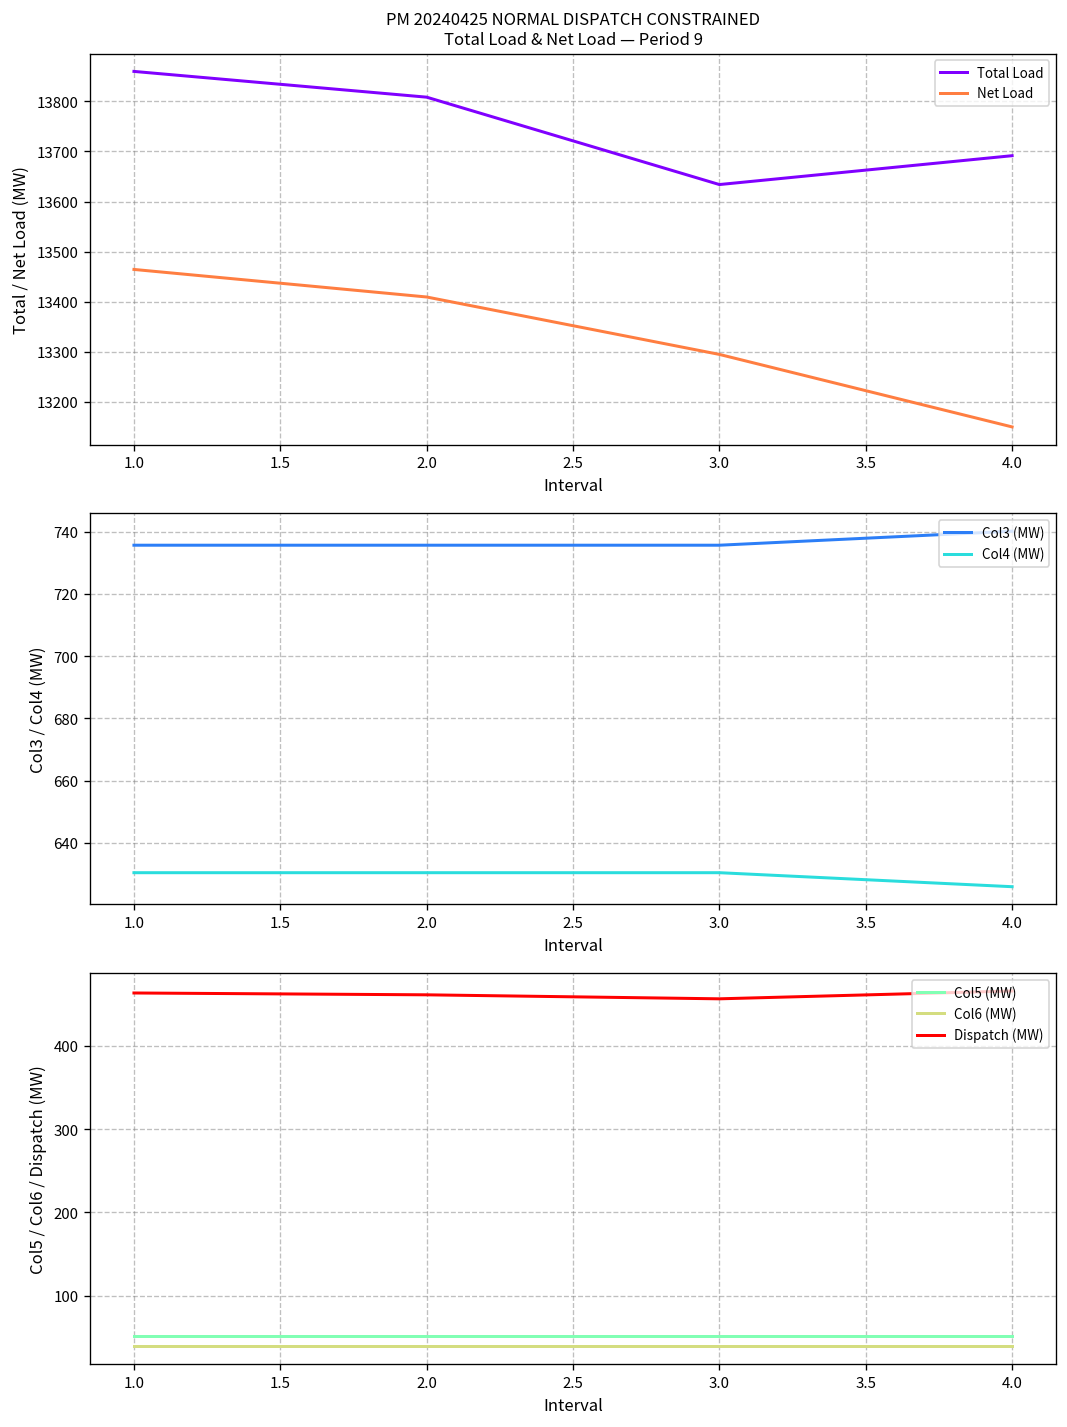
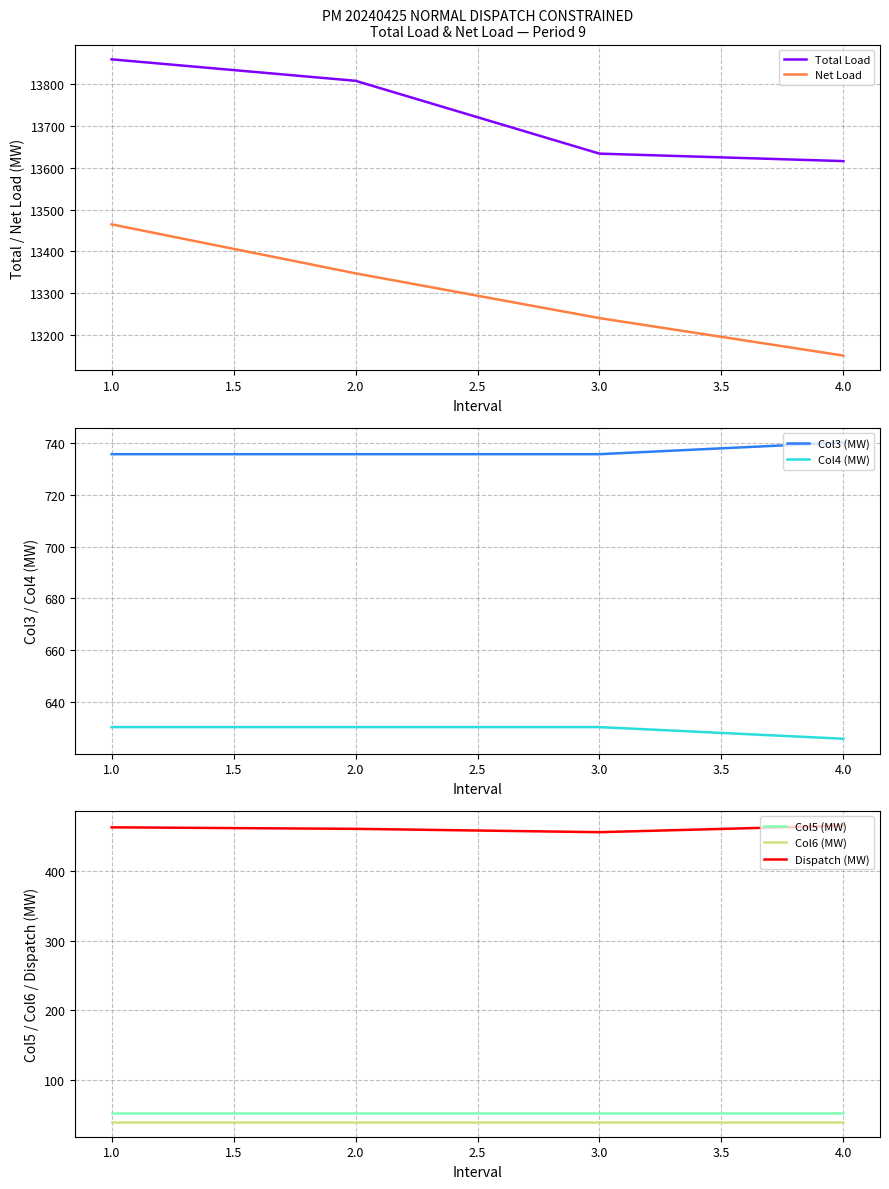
  {
    "PM 20240425 NORMAL DISPATCH CONSTRAINED Total Load & Net Load — Period 9": {
      "Total Load": {
        "1.0": 13860,
        "2.0": 13810,
        "3.0": 13630,
-       "4.0": 13690
+       "4.0": 13620
      },
      "Net Load": {
        "1.0": 13460,
-       "2.0": 13410,
-       "3.0": 13290,
+       "2.0": 13350,
+       "3.0": 13240,
        "4.0": 13150
      }
    }
  }
